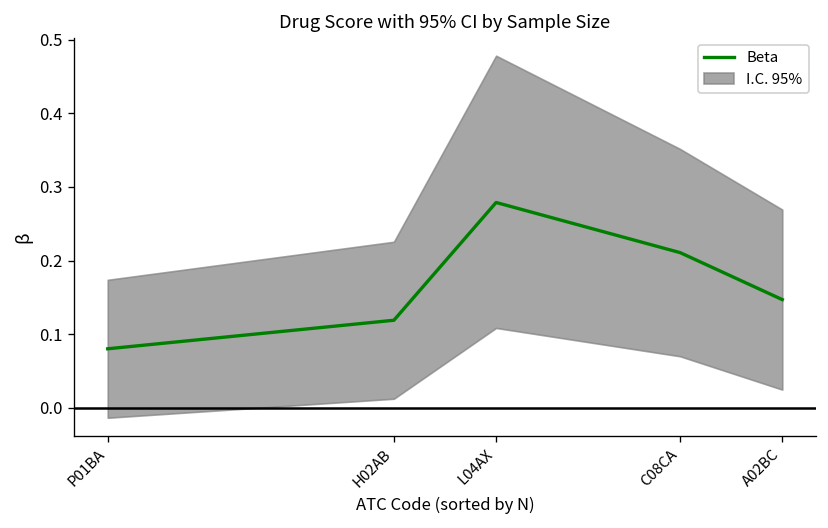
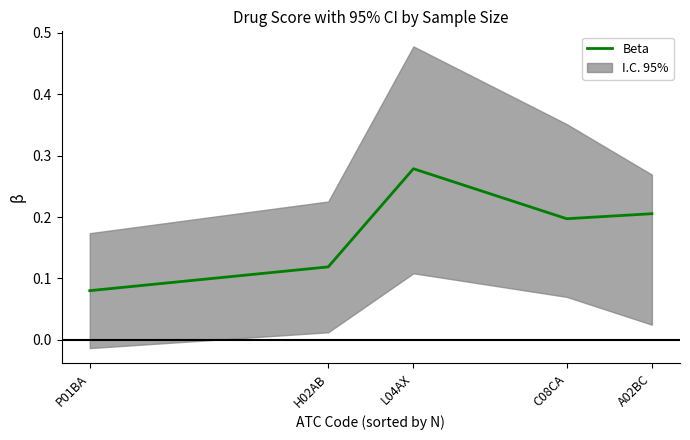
  {
    "Beta": {
      "P01BA": 0.08,
      "H02AB": 0.12,
      "L04AX": 0.28,
-     "C08CA": 0.21,
-     "A02BC": 0.15
+     "C08CA": 0.20,
+     "A02BC": 0.21
    }
  }
